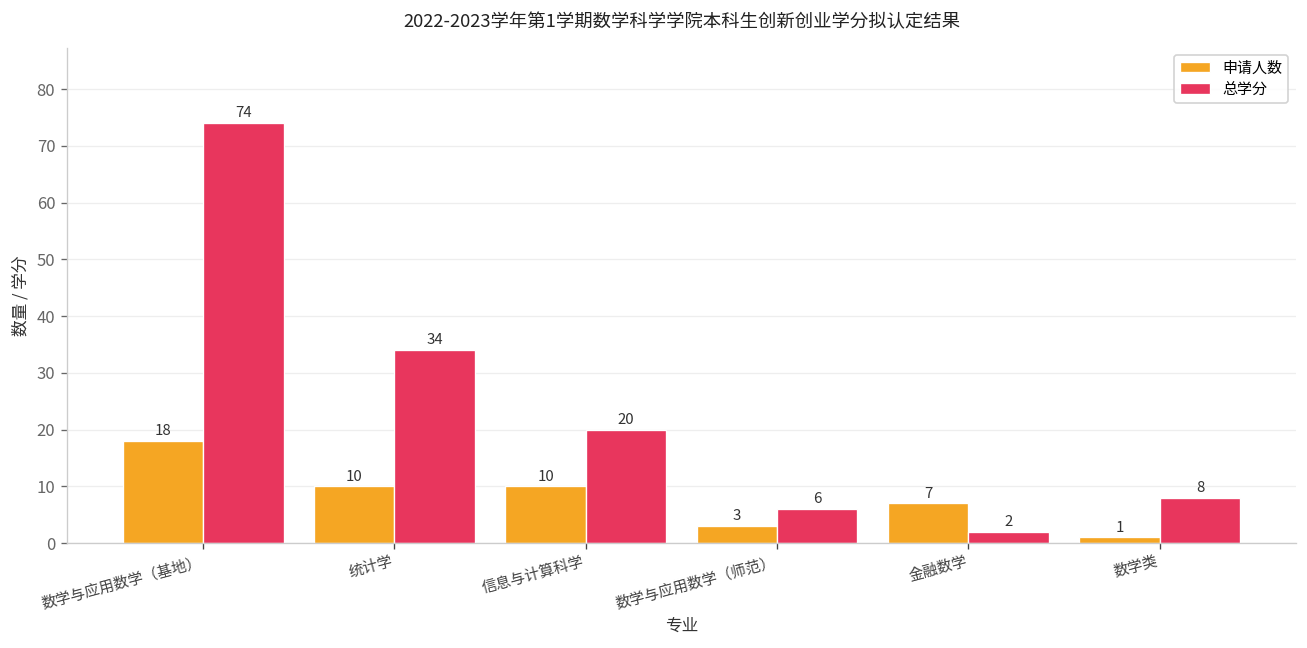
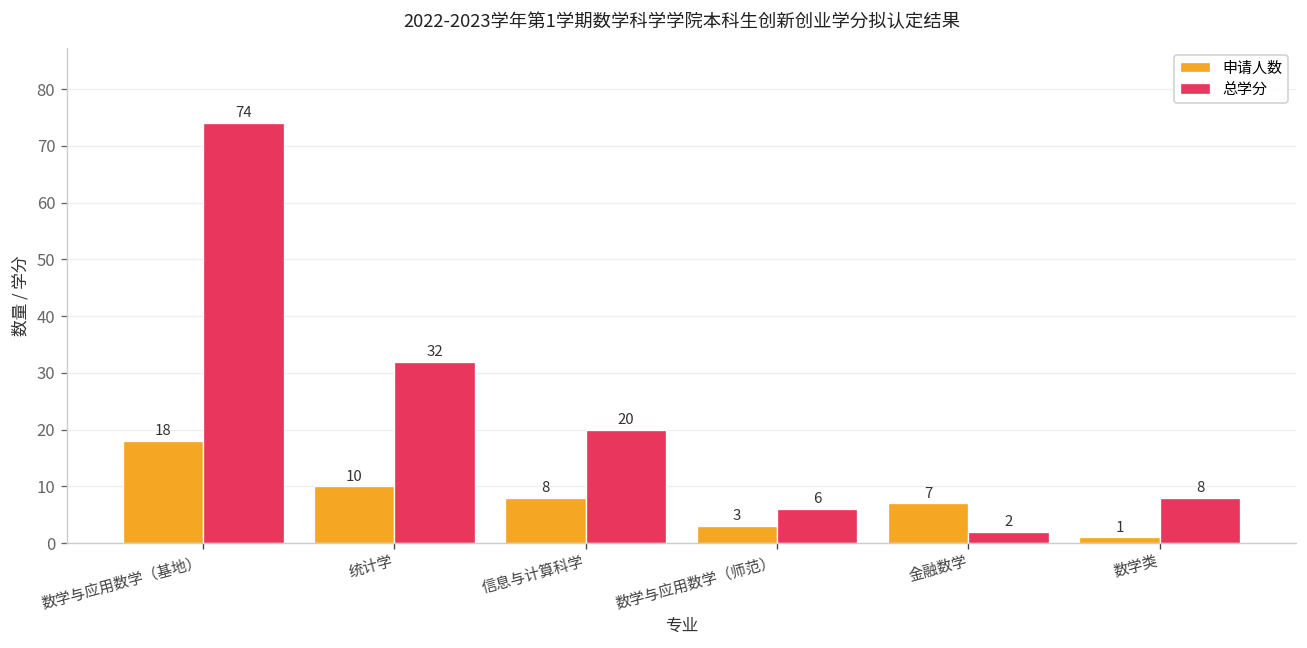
  {
    "申请人数": {
      "数学与应用数学（基地）": 18,
      "统计学": 10,
-     "信息与计算科学": 10,
+     "信息与计算科学": 8,
      "数学与应用数学（师范）": 3,
      "金融数学": 7,
      "数学类": 1
    },
    "总学分": {
      "数学与应用数学（基地）": 74,
-     "统计学": 34,
+     "统计学": 32,
      "信息与计算科学": 20,
      "数学与应用数学（师范）": 6,
      "金融数学": 2,
      "数学类": 8
    }
  }
